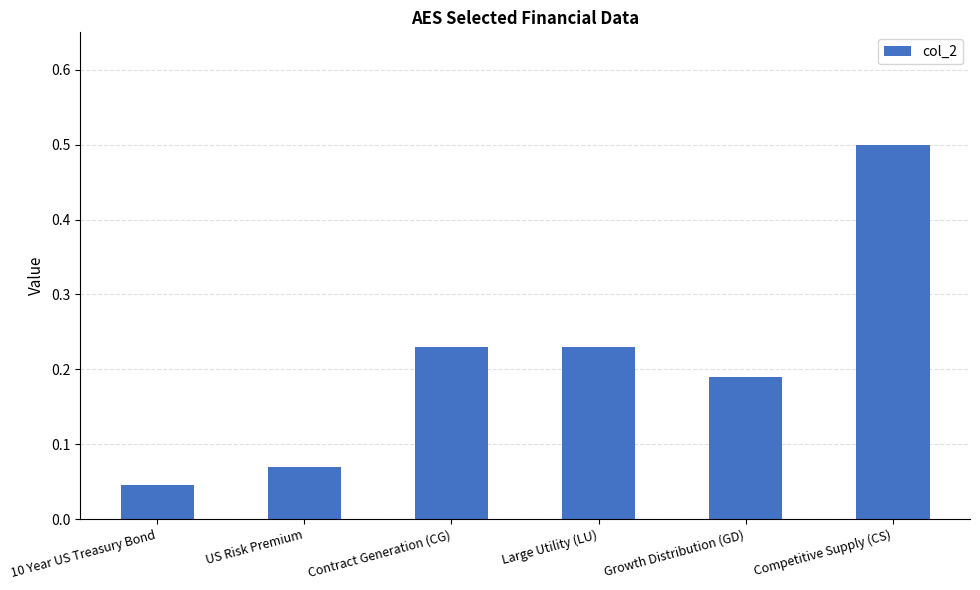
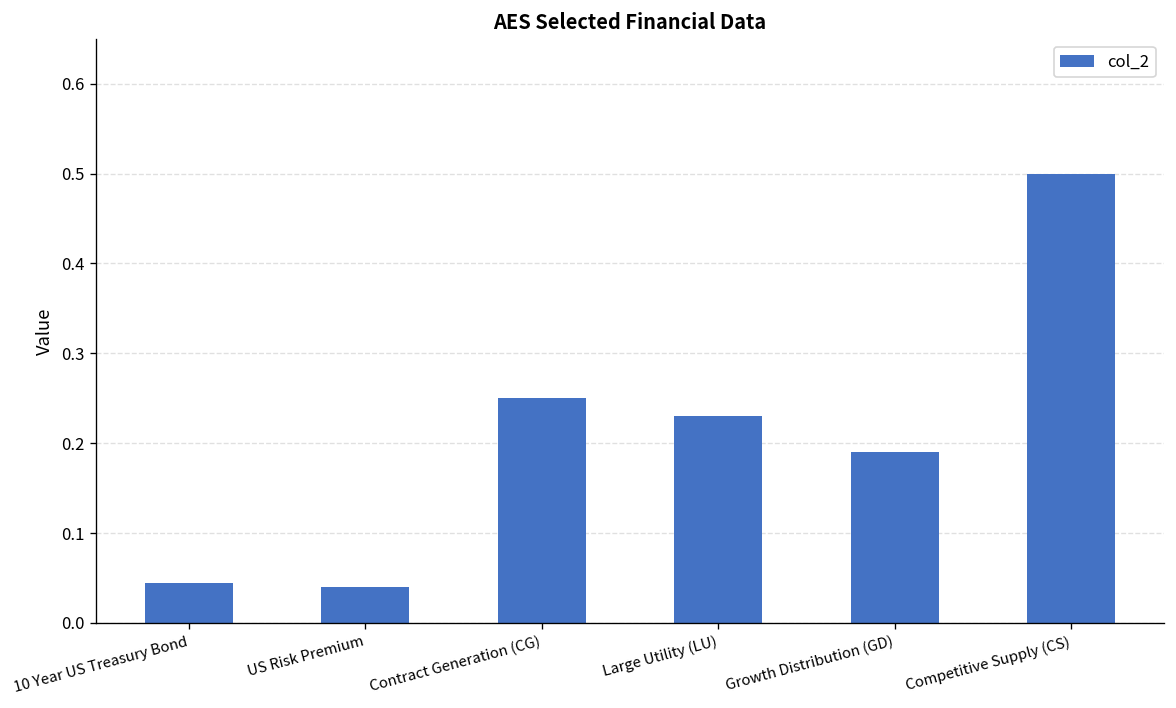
  {
    "10 Year US Treasury Bond": 0.05,
-   "US Risk Premium": 0.07,
-   "Contract Generation (CG)": 0.23,
+   "US Risk Premium": 0.04,
+   "Contract Generation (CG)": 0.25,
    "Large Utility (LU)": 0.23,
    "Growth Distribution (GD)": 0.19,
    "Competitive Supply (CS)": 0.50
  }
